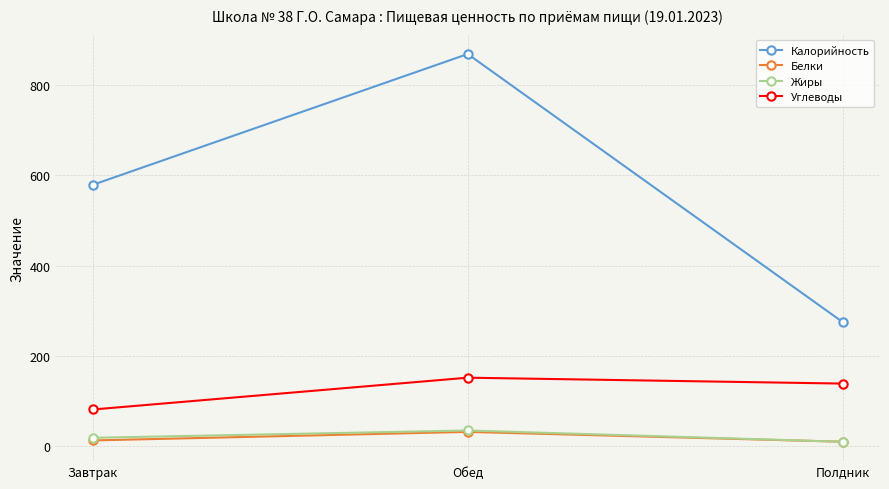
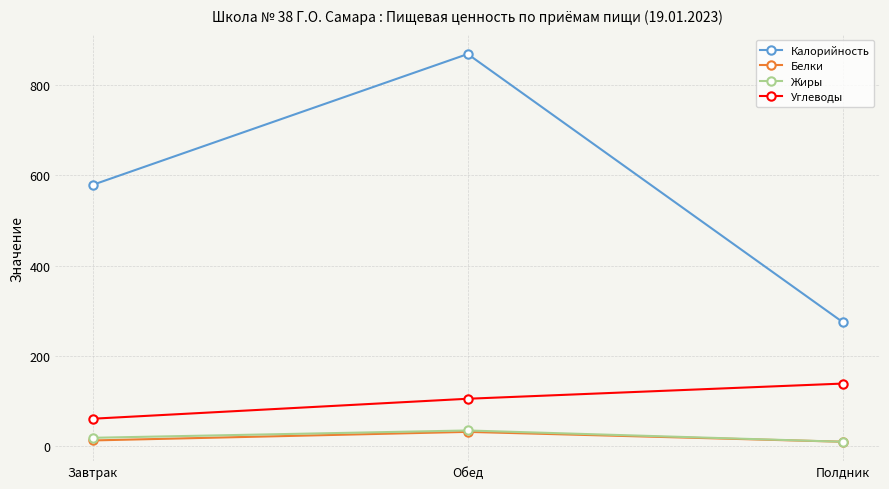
  {
    "Калорийность": {
      "Завтрак": 580,
      "Обед": 870,
      "Полдник": 280
    },
    "Белки": {
      "Завтрак": 10
    },
    "Жиры": {
      "Завтрак": 20
    },
    "Углеводы": {
-     "Завтрак": 80,
-     "Обед": 150,
+     "Завтрак": 60,
+     "Обед": 100,
      "Полдник": 140
    }
  }
